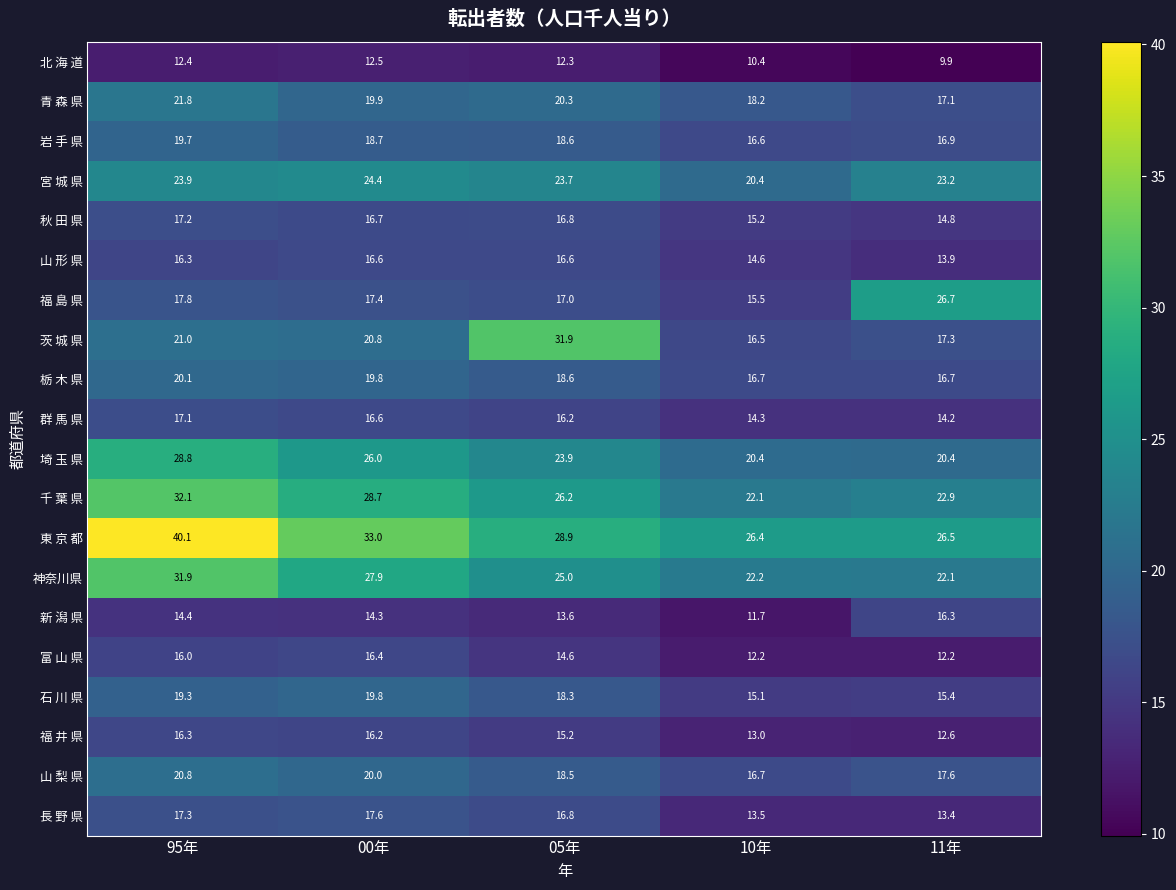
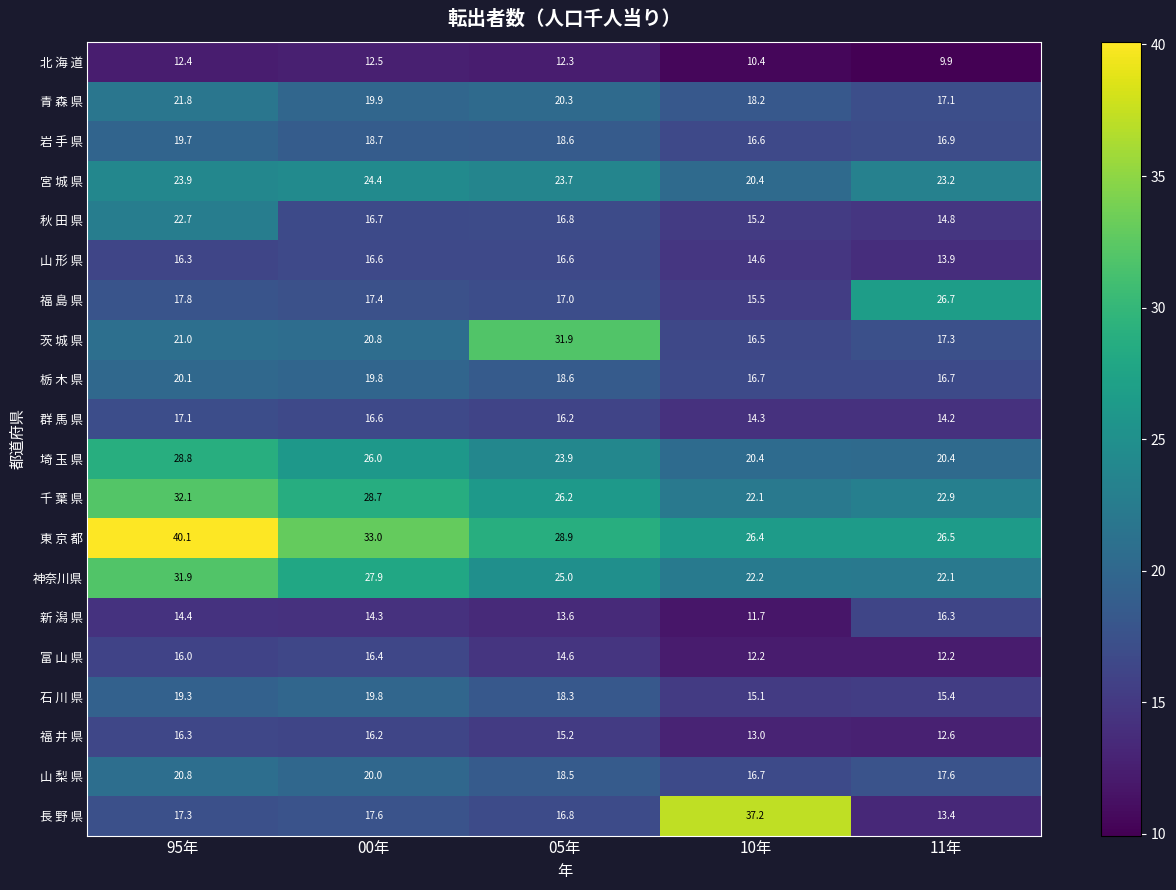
  {
    "北 海 道": {
      "95年": 12.4,
      "00年": 12.5,
      "05年": 12.3,
      "10年": 10.4,
      "11年": 9.9
    },
    "青 森 県": {
      "95年": 21.8,
      "00年": 19.9,
      "05年": 20.3,
      "10年": 18.2,
      "11年": 17.1
    },
    "岩 手 県": {
      "95年": 19.7,
      "00年": 18.7,
      "05年": 18.6,
      "10年": 16.6,
      "11年": 16.9
    },
    "宮 城 県": {
      "95年": 23.9,
      "00年": 24.4,
      "05年": 23.7,
      "10年": 20.4,
      "11年": 23.2
    },
    "秋 田 県": {
-     "95年": 17.2,
+     "95年": 22.7,
      "00年": 16.7,
      "05年": 16.8,
      "10年": 15.2,
      "11年": 14.8
    },
    "山 形 県": {
      "95年": 16.3,
      "00年": 16.6,
      "05年": 16.6,
      "10年": 14.6,
      "11年": 13.9
    },
    "福 島 県": {
      "95年": 17.8,
      "00年": 17.4,
      "05年": 17.0,
      "10年": 15.5,
      "11年": 26.7
    },
    "茨 城 県": {
      "95年": 21.0,
      "00年": 20.8,
      "05年": 31.9,
      "10年": 16.5,
      "11年": 17.3
    },
    "栃 木 県": {
      "95年": 20.1,
      "00年": 19.8,
      "05年": 18.6,
      "10年": 16.7,
      "11年": 16.7
    },
    "群 馬 県": {
      "95年": 17.1,
      "00年": 16.6,
      "05年": 16.2,
      "10年": 14.3,
      "11年": 14.2
    },
    "埼 玉 県": {
      "95年": 28.8,
      "00年": 26.0,
      "05年": 23.9,
      "10年": 20.4,
      "11年": 20.4
    },
    "千 葉 県": {
      "95年": 32.1,
      "00年": 28.7,
      "05年": 26.2,
      "10年": 22.1,
      "11年": 22.9
    },
    "東 京 都": {
      "95年": 40.1,
      "00年": 33.0,
      "05年": 28.9,
      "10年": 26.4,
      "11年": 26.5
    },
    "神奈川県": {
      "95年": 31.9,
      "00年": 27.9,
      "05年": 25.0,
      "10年": 22.2,
      "11年": 22.1
    },
    "新 潟 県": {
      "95年": 14.4,
      "00年": 14.3,
      "05年": 13.6,
      "10年": 11.7,
      "11年": 16.3
    },
    "富 山 県": {
      "95年": 16.0,
      "00年": 16.4,
      "05年": 14.6,
      "10年": 12.2,
      "11年": 12.2
    },
    "石 川 県": {
      "95年": 19.3,
      "00年": 19.8,
      "05年": 18.3,
      "10年": 15.1,
      "11年": 15.4
    },
    "福 井 県": {
      "95年": 16.3,
      "00年": 16.2,
      "05年": 15.2,
      "10年": 13.0,
      "11年": 12.6
    },
    "山 梨 県": {
      "95年": 20.8,
      "00年": 20.0,
      "05年": 18.5,
      "10年": 16.7,
      "11年": 17.6
    },
    "長 野 県": {
      "95年": 17.3,
      "00年": 17.6,
      "05年": 16.8,
-     "10年": 13.5,
+     "10年": 37.2,
      "11年": 13.4
    }
  }
